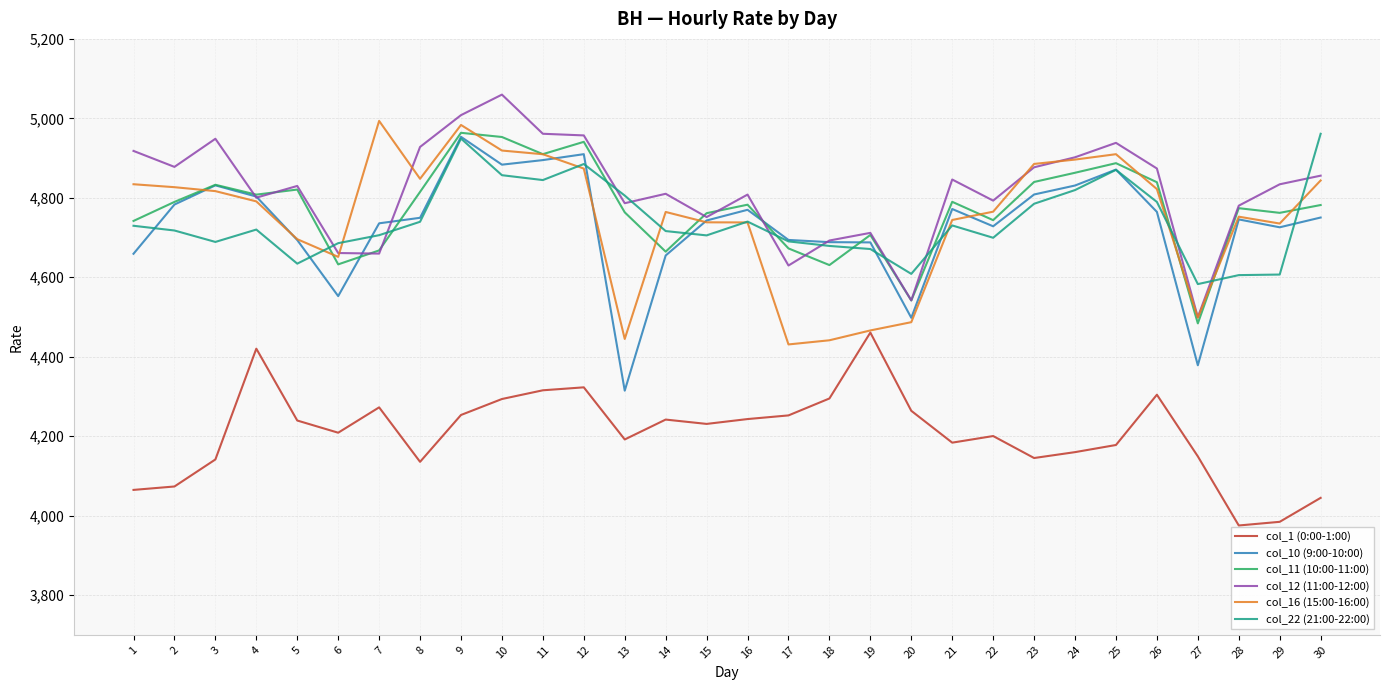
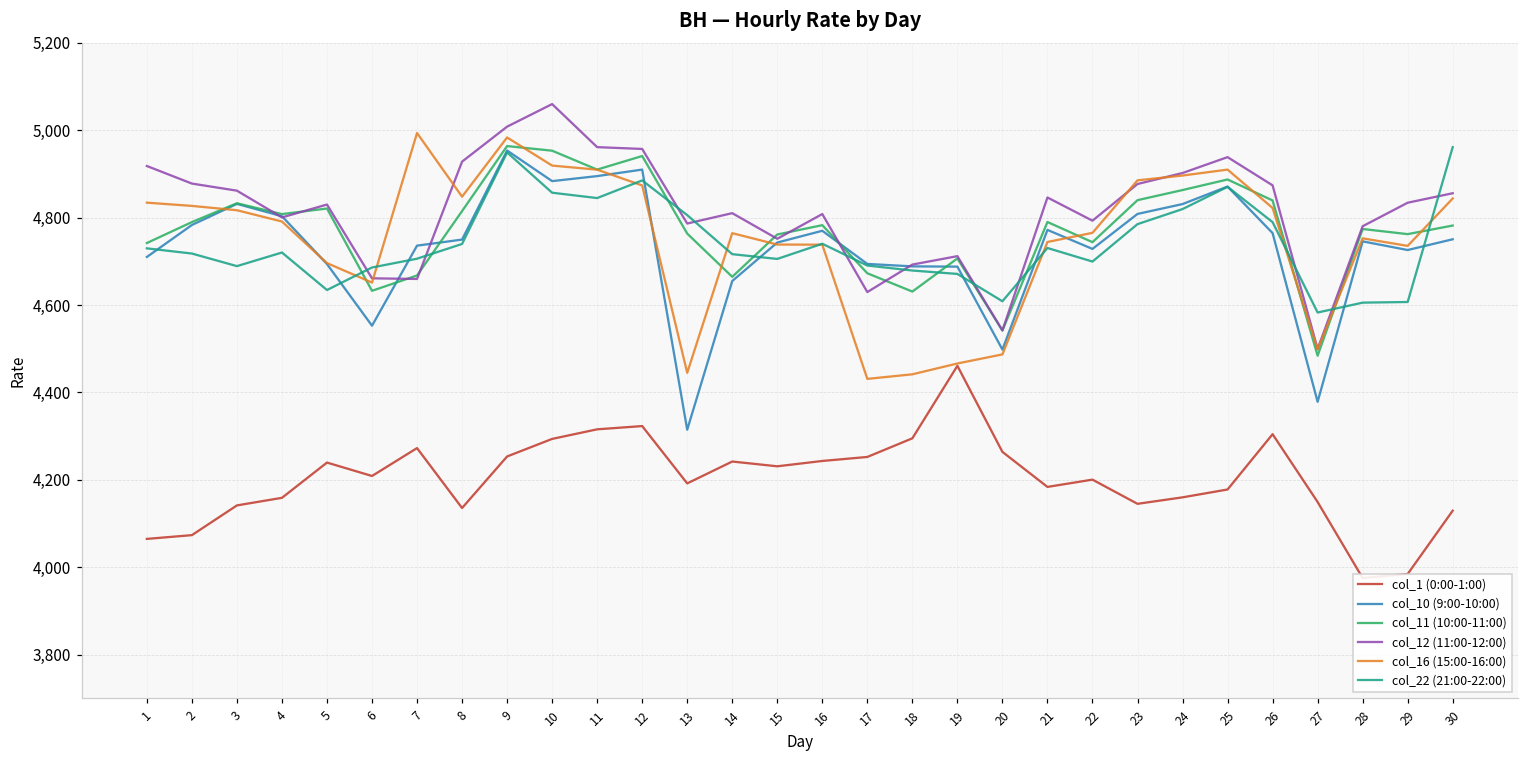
  {
    "col_1 (0:00-1:00)": {
      "1": "4,060",
      "2": "4,070",
      "3": "4,140",
-     "4": "4,420",
+     "4": "4,160",
      "5": "4,240",
      "6": "4,210",
      "7": "4,270",
      "8": "4,140",
      "9": "4,250",
      "10": "4,290",
      "11": "4,320",
      "12": "4,320",
      "13": "4,190",
      "14": "4,240",
      "15": "4,230",
      "16": "4,240",
      "17": "4,250",
      "18": "4,290",
      "20": "4,260",
      "21": "4,180",
      "22": "4,200",
      "23": "4,150",
      "24": "4,160",
      "25": "4,180",
      "26": "4,300",
      "27": "4,150",
      "28": "3,980",
      "29": "3,980",
-     "30": "4,040"
+     "30": "4,130"
    },
    "col_10 (9:00-10:00)": {
-     "1": "4,660",
+     "1": "4,710",
      "2": "4,780",
      "6": "4,550",
      "7": "4,740",
      "8": "4,750",
      "10": "4,880",
      "11": "4,890",
      "12": "4,910",
      "13": "4,310",
      "14": "4,650",
      "16": "4,770",
      "19": "4,690",
      "20": "4,500",
      "21": "4,770",
      "22": "4,730",
      "23": "4,810",
      "24": "4,830",
      "26": "4,760",
      "27": "4,380",
      "28": "4,750",
      "29": "4,730",
      "30": "4,750"
    },
    "col_12 (11:00-12:00)": {
      "1": "4,920",
      "2": "4,880",
-     "3": "4,950",
+     "3": "4,860",
      "5": "4,830",
      "6": "4,660",
      "7": "4,660",
      "8": "4,930",
      "9": "5,010",
      "10": "5,060",
      "11": "4,960",
      "12": "4,960",
      "13": "4,790",
      "14": "4,810",
      "15": "4,750",
      "16": "4,810",
      "17": "4,630",
      "21": "4,850",
      "22": "4,790",
      "23": "4,880",
      "25": "4,940",
      "26": "4,870",
      "29": "4,830",
      "30": "4,860"
    },
    "col_16 (15:00-16:00)": {
      "1": "4,830",
      "2": "4,830",
      "3": "4,820",
      "4": "4,790",
      "6": "4,650",
      "7": "4,990",
      "8": "4,850",
      "9": "4,980",
      "10": "4,920",
      "12": "4,870",
      "13": "4,440",
      "14": "4,760",
      "17": "4,430",
      "18": "4,440",
      "20": "4,490",
      "21": "4,740",
      "22": "4,770",
      "23": "4,890",
      "25": "4,910",
      "26": "4,820",
      "28": "4,750",
      "29": "4,740",
      "30": "4,840"
    }
  }
